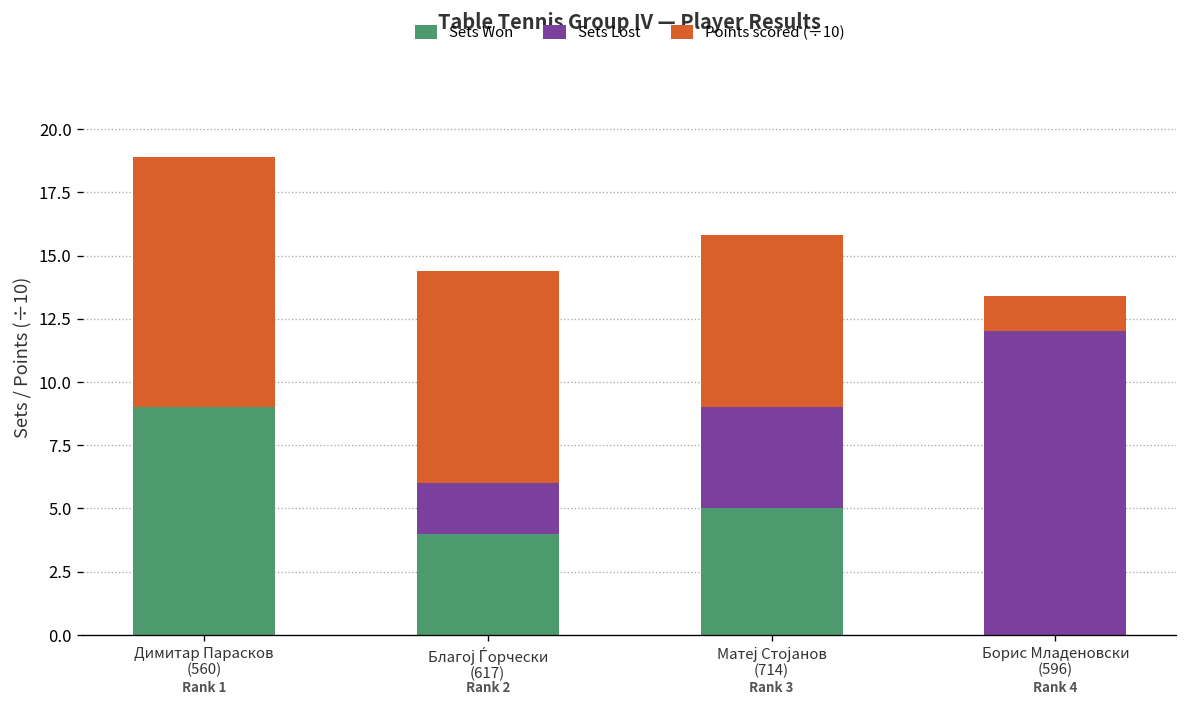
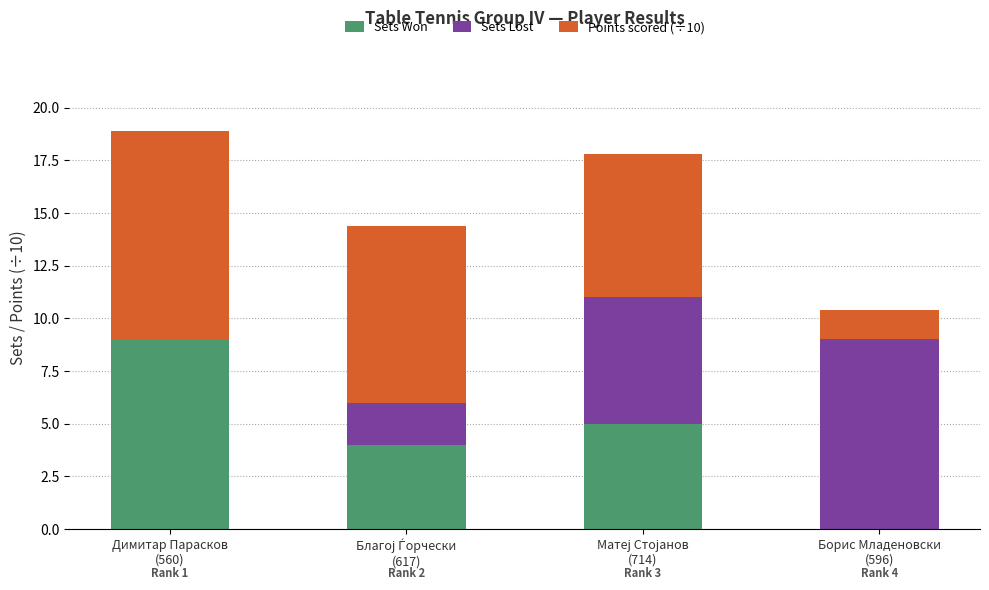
  {
    "Sets Won": {
      "Димитар Парасков (560)": 9,
      "Благој Ѓорчески (617)": 4,
      "Матеј Стојанов (714)": 5,
      "Борис Младеновски (596)": 0
    },
    "Sets Lost": {
      "Димитар Парасков (560)": 0,
      "Благој Ѓорчески (617)": 2,
-     "Матеј Стојанов (714)": 4,
-     "Борис Младеновски (596)": 12
+     "Матеј Стојанов (714)": 6,
+     "Борис Младеновски (596)": 9
    },
    "Points scored (÷10)": {
      "Димитар Парасков (560)": 10,
      "Благој Ѓорчески (617)": 8.4,
      "Матеј Стојанов (714)": 6.8,
      "Борис Младеновски (596)": 1.4
    }
  }
